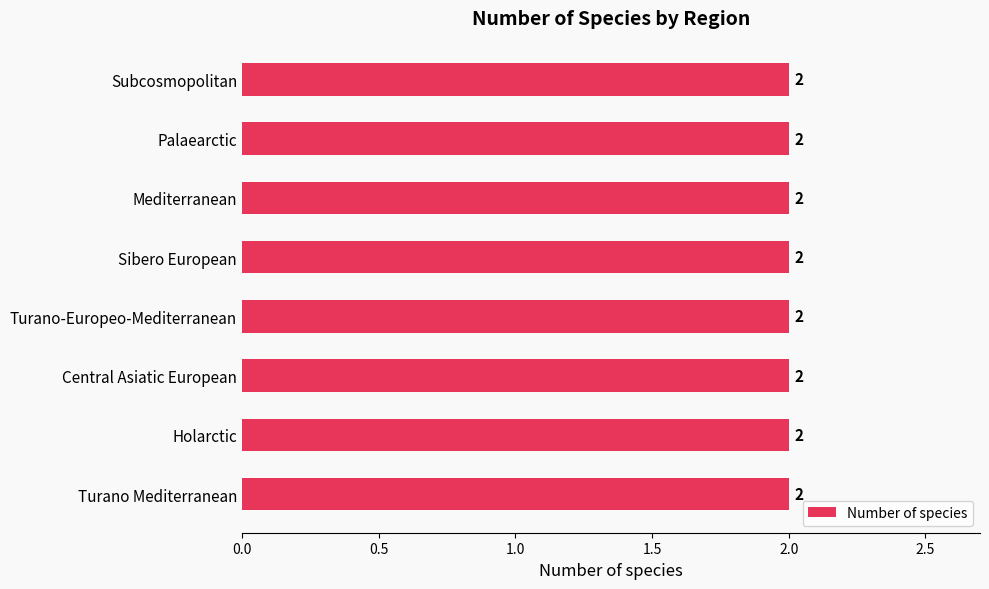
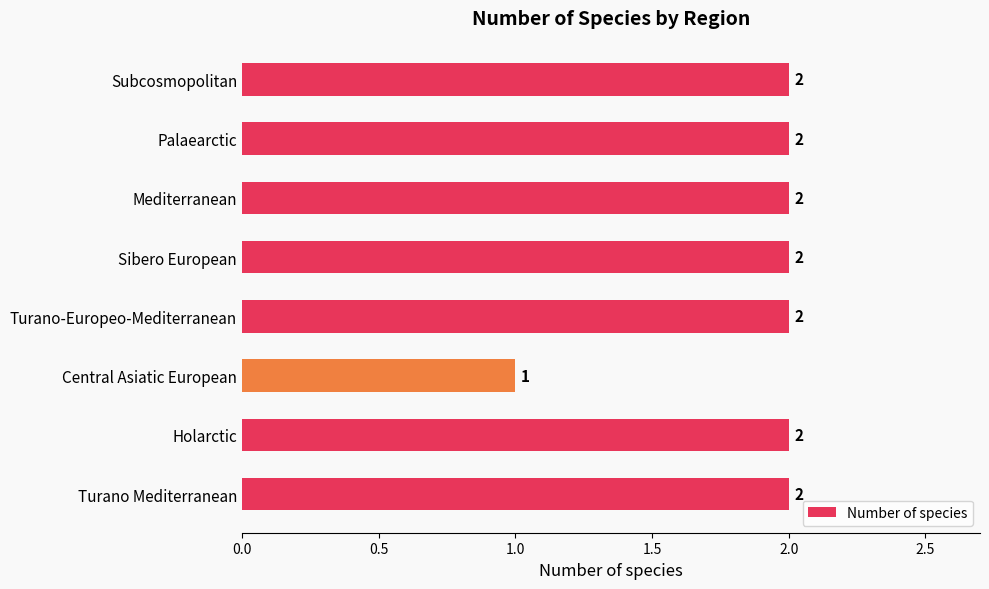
  {
    "Subcosmopolitan": 2,
    "Palaearctic": 2,
    "Mediterranean": 2,
    "Sibero European": 2,
    "Turano-Europeo-Mediterranean": 2,
-   "Central Asiatic European": 2,
+   "Central Asiatic European": 1,
    "Holarctic": 2
  }
